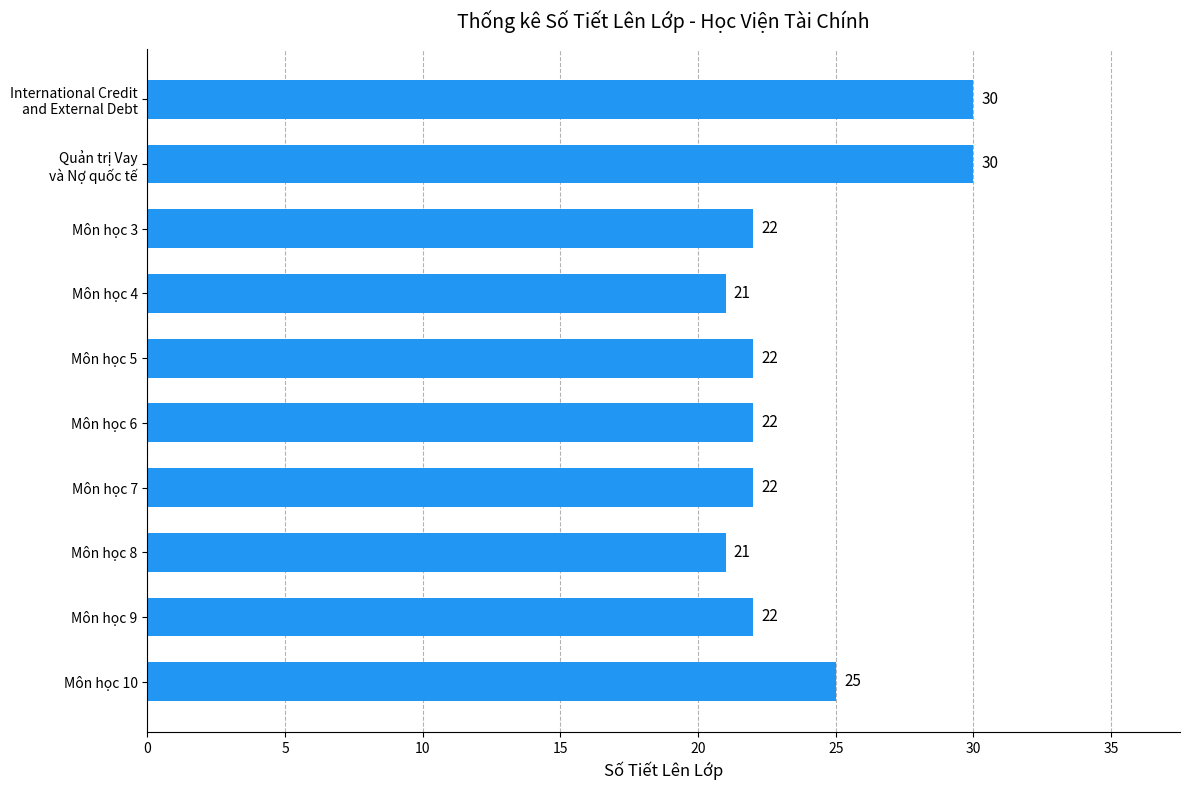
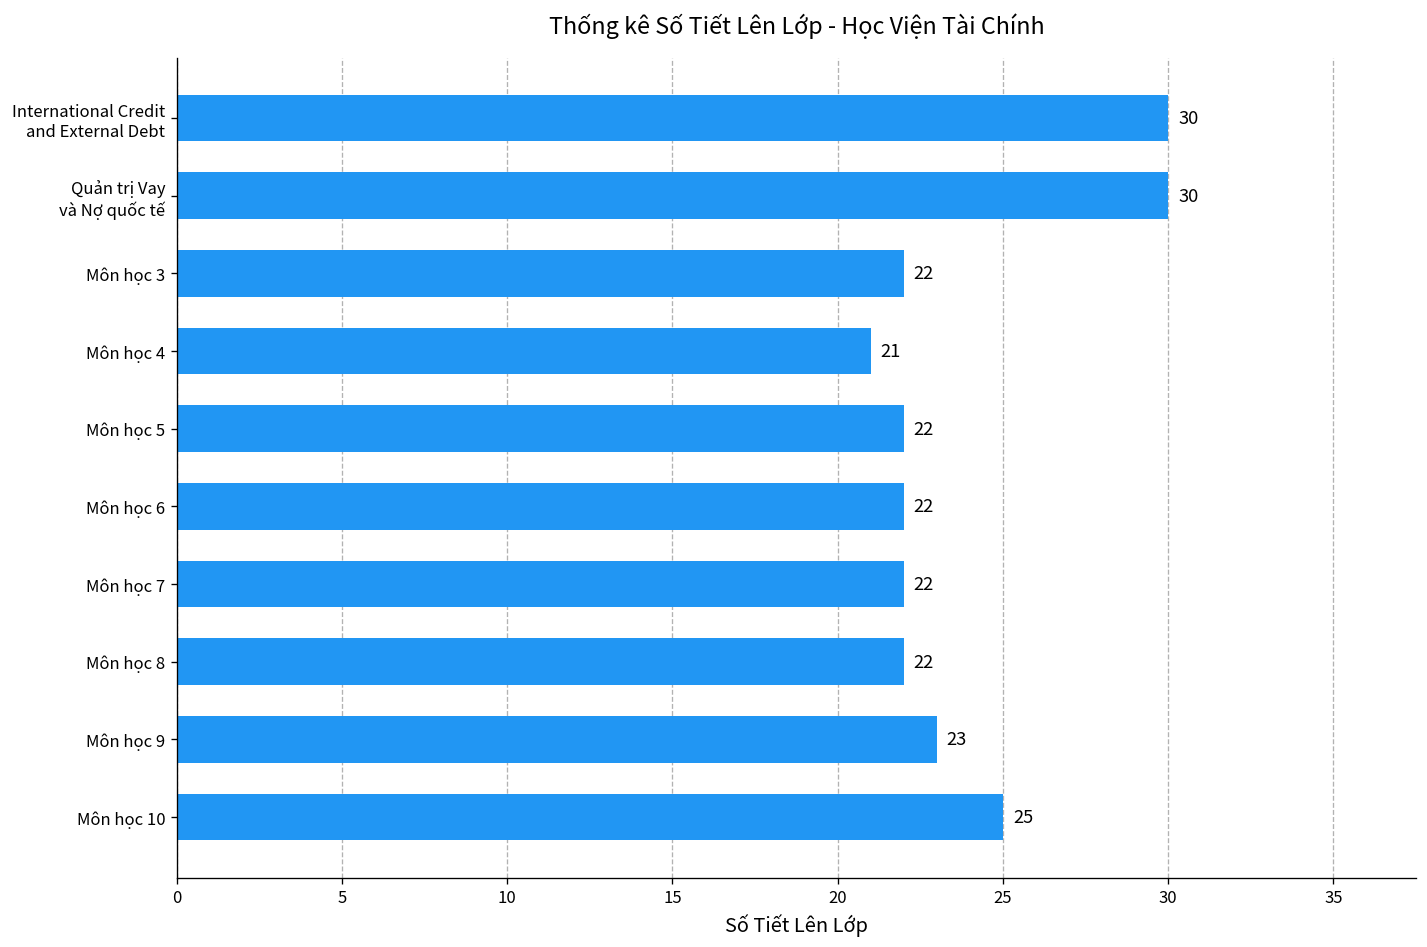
  {
    "International Credit and External Debt": 30,
    "Quản trị Vay và Nợ quốc tế": 30,
    "Môn học 3": 22,
    "Môn học 4": 21,
    "Môn học 5": 22,
    "Môn học 6": 22,
    "Môn học 7": 22,
-   "Môn học 8": 21,
-   "Môn học 9": 22,
+   "Môn học 8": 22,
+   "Môn học 9": 23,
    "Môn học 10": 25
  }
